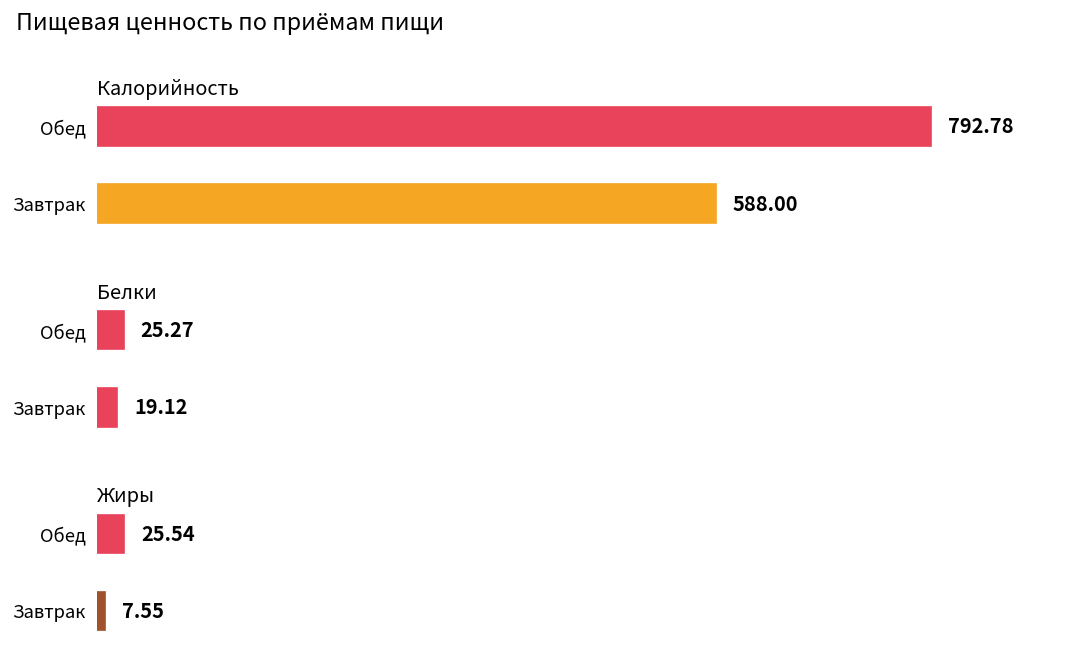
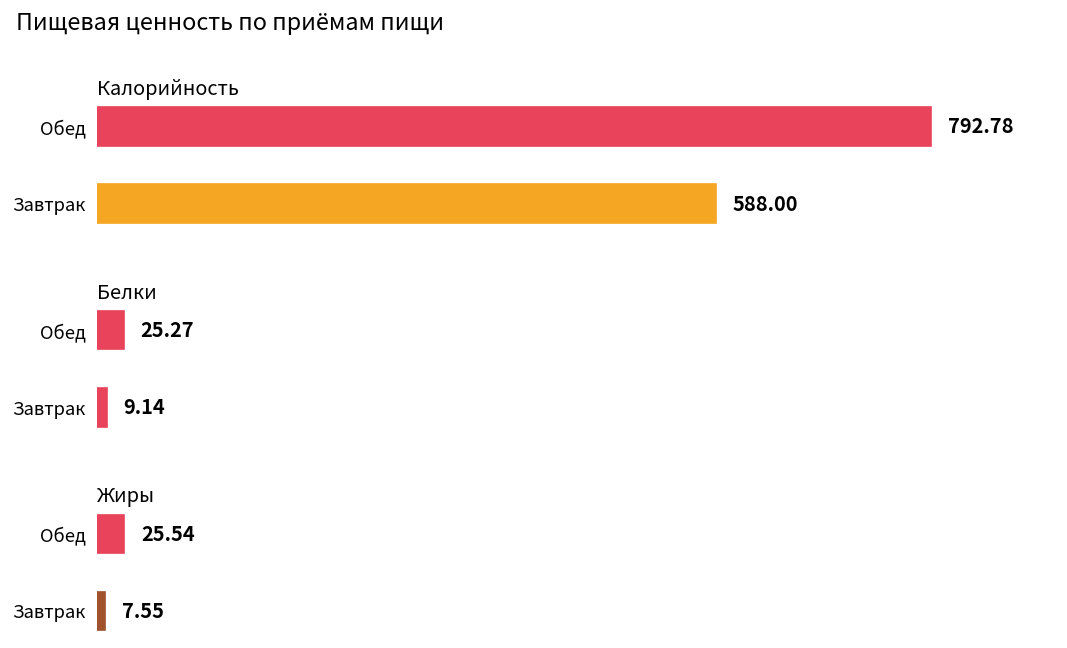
  {
    "Калорийность": {
      "Обед": 792.78,
      "Завтрак": 588.00
    },
    "Белки": {
      "Обед": 25.27,
-     "Завтрак": 19.12
+     "Завтрак": 9.14
    },
    "Жиры": {
      "Обед": 25.54,
      "Завтрак": 7.55
    }
  }
